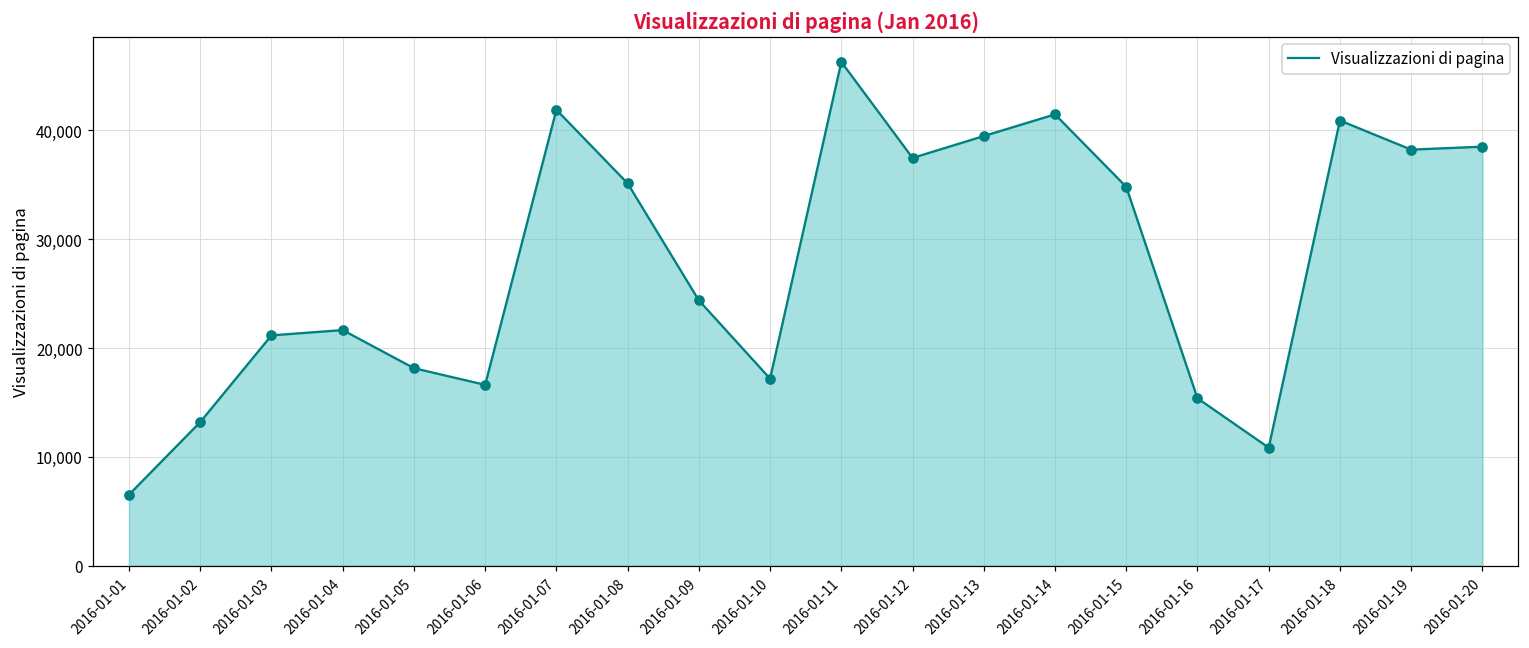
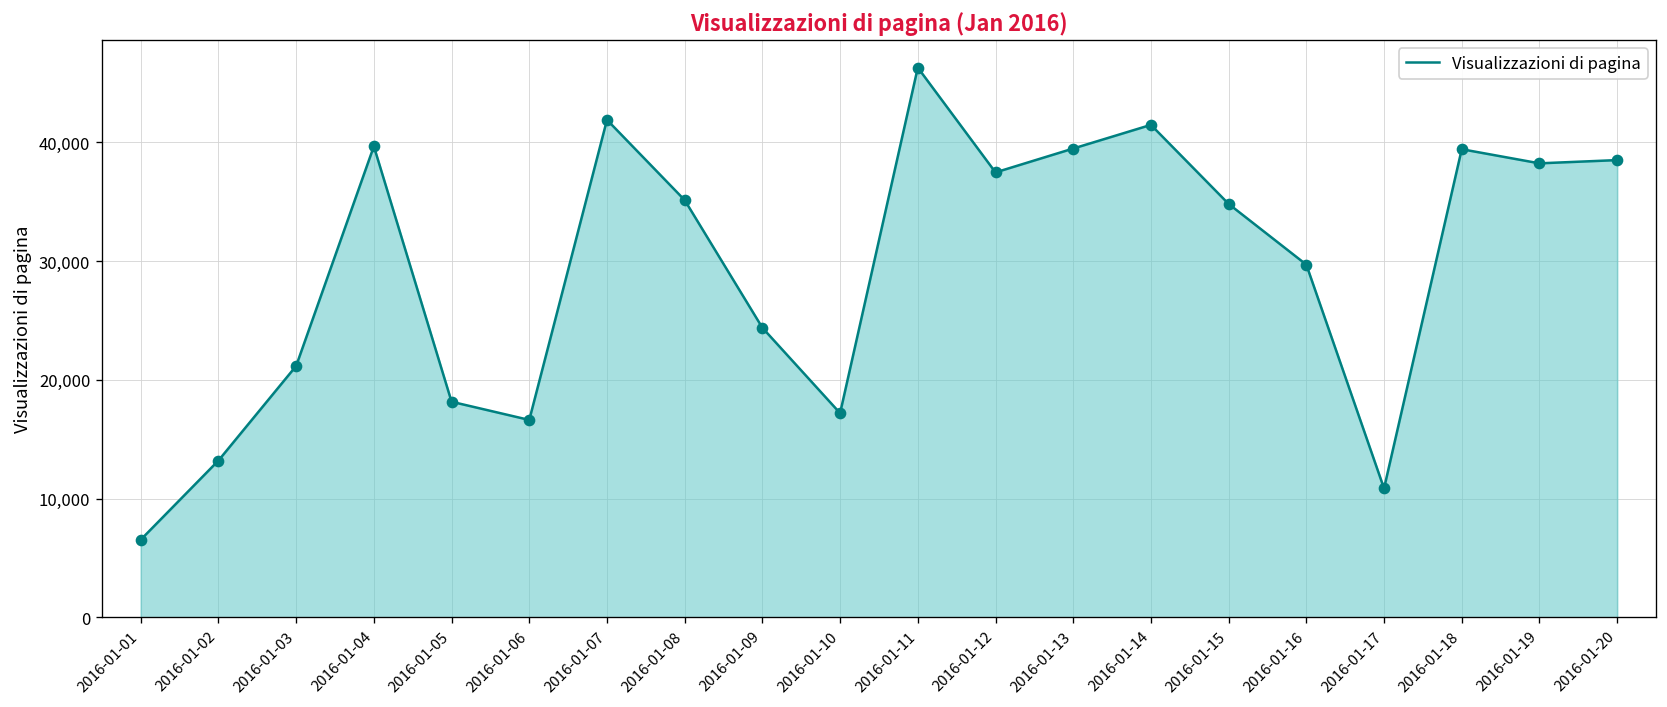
  {
    "2016-01-01": "7,000",
    "2016-01-02": "13,000",
    "2016-01-03": "21,000",
-   "2016-01-04": "22,000",
+   "2016-01-04": "40,000",
    "2016-01-05": "18,000",
    "2016-01-06": "17,000",
    "2016-01-07": "42,000",
    "2016-01-08": "35,000",
    "2016-01-09": "24,000",
    "2016-01-10": "17,000",
    "2016-01-11": "46,000",
    "2016-01-12": "37,000",
    "2016-01-13": "39,000",
    "2016-01-14": "41,000",
    "2016-01-15": "35,000",
-   "2016-01-16": "15,000",
+   "2016-01-16": "30,000",
    "2016-01-17": "11,000",
-   "2016-01-18": "41,000",
+   "2016-01-18": "39,000",
    "2016-01-19": "38,000",
    "2016-01-20": "38,000"
  }
